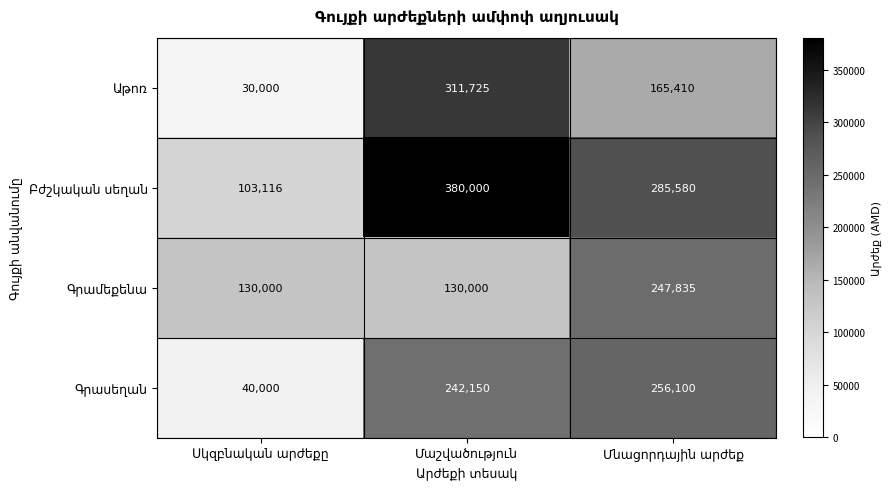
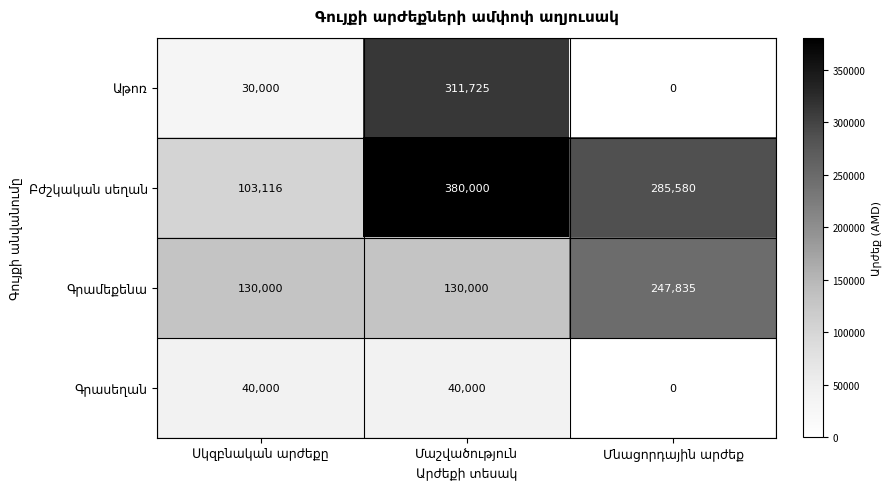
  {
    "Աթոռ": {
      "Սկզբնական արժեքը": "30,000",
      "Մաշվածություն": "311,725",
-     "Մնացորդային արժեք": "165,410"
+     "Մնացորդային արժեք": "0"
    },
    "Բժշկական սեղան": {
      "Սկզբնական արժեքը": "103,116",
      "Մաշվածություն": "380,000",
      "Մնացորդային արժեք": "285,580"
    },
    "Գրամեքենա": {
      "Սկզբնական արժեքը": "130,000",
      "Մաշվածություն": "130,000",
      "Մնացորդային արժեք": "247,835"
    },
    "Գրասեղան": {
      "Սկզբնական արժեքը": "40,000",
-     "Մաշվածություն": "242,150",
-     "Մնացորդային արժեք": "256,100"
+     "Մաշվածություն": "40,000",
+     "Մնացորդային արժեք": "0"
    }
  }
